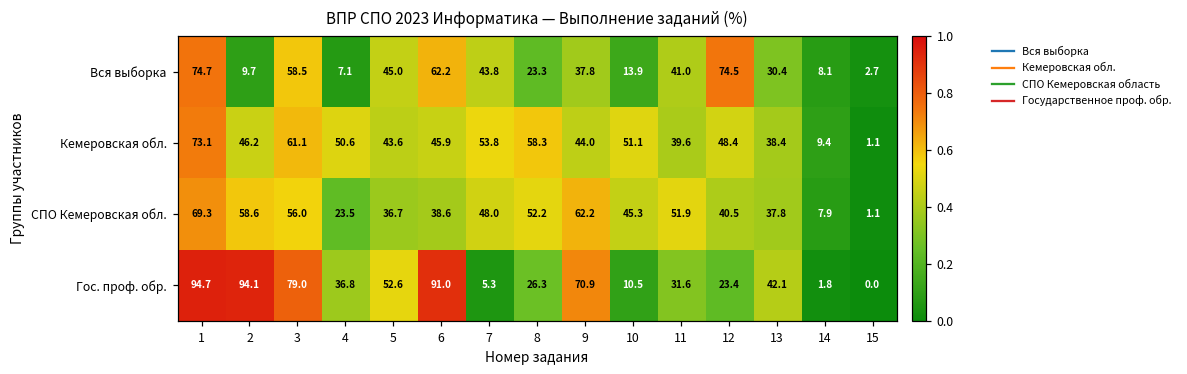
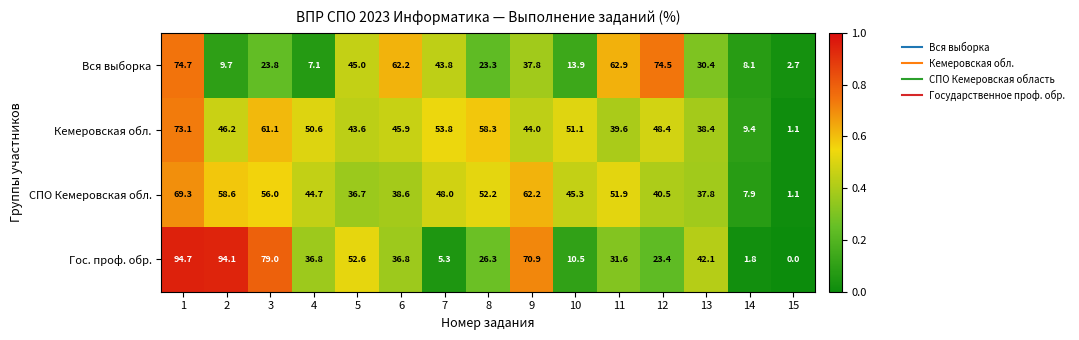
  {
    "Вся выборка": {
      "1": 74.7,
      "2": 9.7,
-     "3": 58.5,
+     "3": 23.8,
      "4": 7.1,
      "5": 45.0,
      "6": 62.2,
      "7": 43.8,
      "8": 23.3,
      "9": 37.8,
      "10": 13.9,
-     "11": 41.0,
+     "11": 62.9,
      "12": 74.5,
      "13": 30.4,
      "14": 8.1,
      "15": 2.7
    },
    "Кемеровская обл.": {
      "1": 73.1,
      "2": 46.2,
      "3": 61.1,
      "4": 50.6,
      "5": 43.6,
      "6": 45.9,
      "7": 53.8,
      "8": 58.3,
      "9": 44.0,
      "10": 51.1,
      "11": 39.6,
      "12": 48.4,
      "13": 38.4,
      "14": 9.4,
      "15": 1.1
    },
    "СПО Кемеровская обл.": {
      "1": 69.3,
      "2": 58.6,
      "3": 56.0,
-     "4": 23.5,
+     "4": 44.7,
      "5": 36.7,
      "6": 38.6,
      "7": 48.0,
      "8": 52.2,
      "9": 62.2,
      "10": 45.3,
      "11": 51.9,
      "12": 40.5,
      "13": 37.8,
      "14": 7.9,
      "15": 1.1
    },
    "Гос. проф. обр.": {
      "1": 94.7,
      "2": 94.1,
      "3": 79.0,
      "4": 36.8,
      "5": 52.6,
-     "6": 91.0,
+     "6": 36.8,
      "7": 5.3,
      "8": 26.3,
      "9": 70.9,
      "10": 10.5,
      "11": 31.6,
      "12": 23.4,
      "13": 42.1,
      "14": 1.8,
      "15": 0.0
    }
  }
